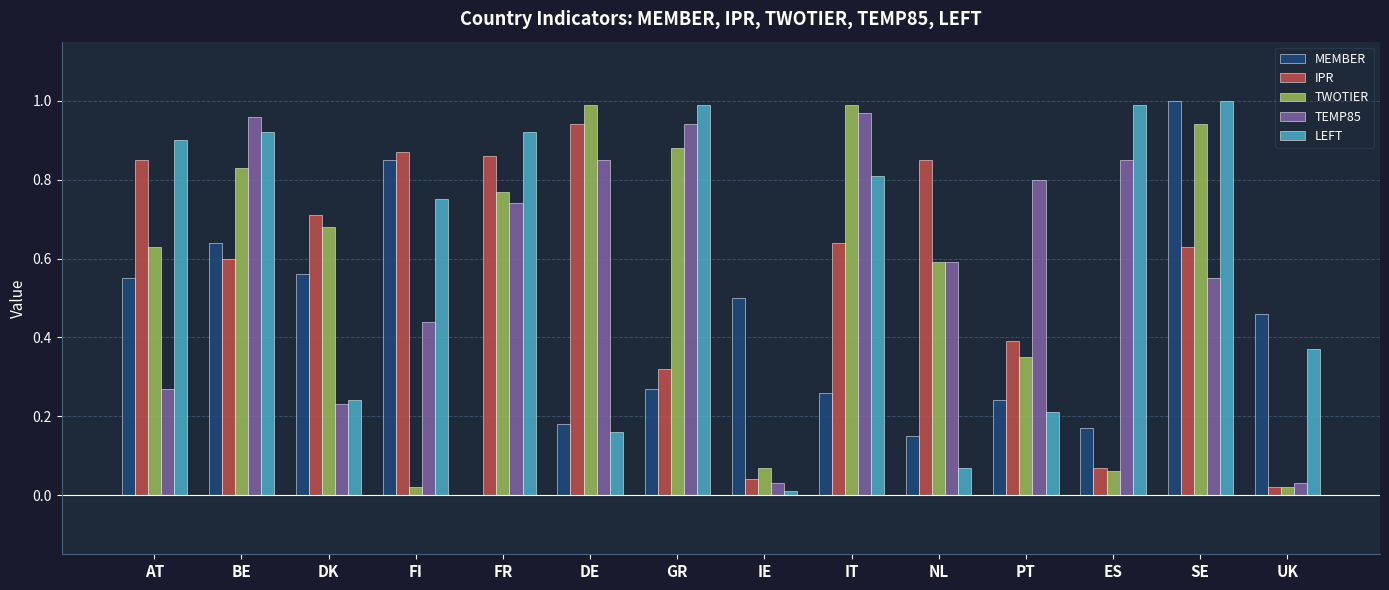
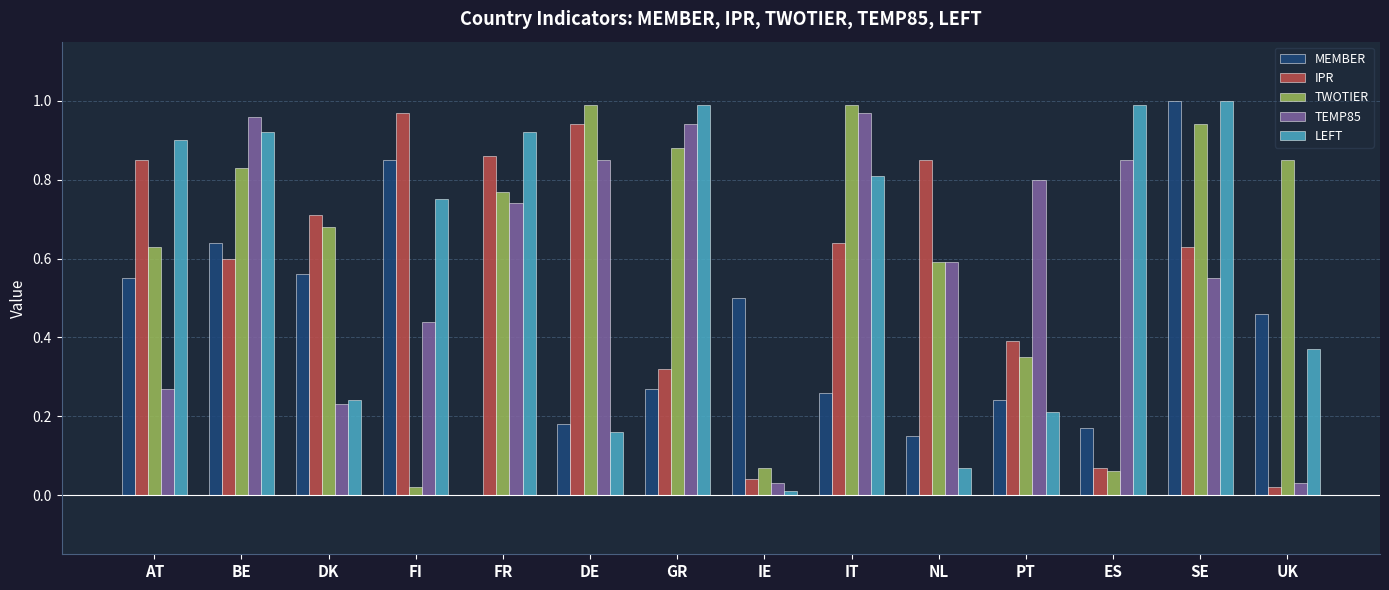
  {
    "MEMBER": {
      "AT": 0.55,
      "BE": 0.64,
      "DK": 0.56,
      "FI": 0.85,
      "FR": 0.00,
      "DE": 0.18,
      "GR": 0.27,
      "IE": 0.50,
      "IT": 0.26,
      "NL": 0.15,
      "PT": 0.24,
      "ES": 0.17,
      "SE": 1.00,
      "UK": 0.46
    },
    "IPR": {
      "AT": 0.85,
      "BE": 0.60,
      "DK": 0.71,
-     "FI": 0.87,
+     "FI": 0.97,
      "FR": 0.86,
      "DE": 0.94,
      "GR": 0.32,
      "IE": 0.04,
      "IT": 0.64,
      "NL": 0.85,
      "PT": 0.39,
      "ES": 0.07,
      "SE": 0.63,
      "UK": 0.02
    },
    "TWOTIER": {
      "AT": 0.63,
      "BE": 0.83,
      "DK": 0.68,
      "FI": 0.02,
      "FR": 0.77,
      "DE": 0.99,
      "GR": 0.88,
      "IE": 0.07,
      "IT": 0.99,
      "NL": 0.59,
      "PT": 0.35,
      "ES": 0.06,
      "SE": 0.94,
-     "UK": 0.02
+     "UK": 0.85
    },
    "TEMP85": {
      "AT": 0.27,
      "BE": 0.96,
      "DK": 0.23,
      "FI": 0.44,
      "FR": 0.74,
      "DE": 0.85,
      "GR": 0.94,
      "IE": 0.03,
      "IT": 0.97,
      "NL": 0.59,
      "PT": 0.80,
      "ES": 0.85,
      "SE": 0.55,
      "UK": 0.03
    },
    "LEFT": {
      "AT": 0.90,
      "BE": 0.92,
      "DK": 0.24,
      "FI": 0.75,
      "FR": 0.92,
      "DE": 0.16,
      "GR": 0.99,
      "IE": 0.01,
      "IT": 0.81,
      "NL": 0.07,
      "PT": 0.21,
      "ES": 0.99,
      "SE": 1.00,
      "UK": 0.37
    }
  }
